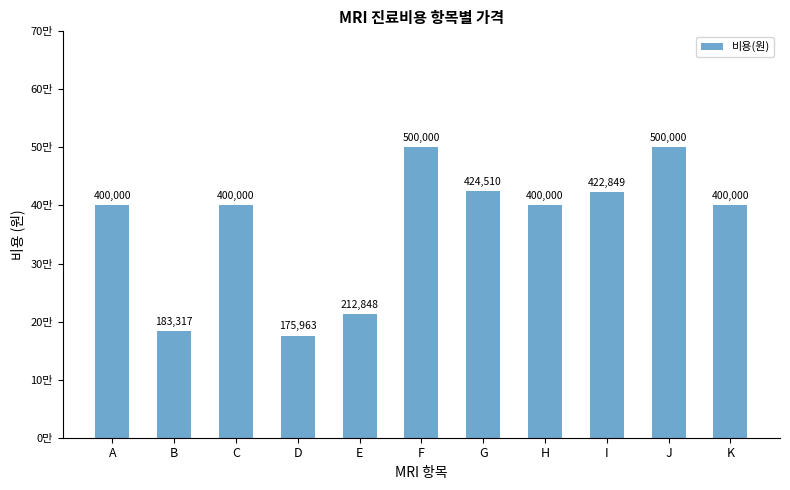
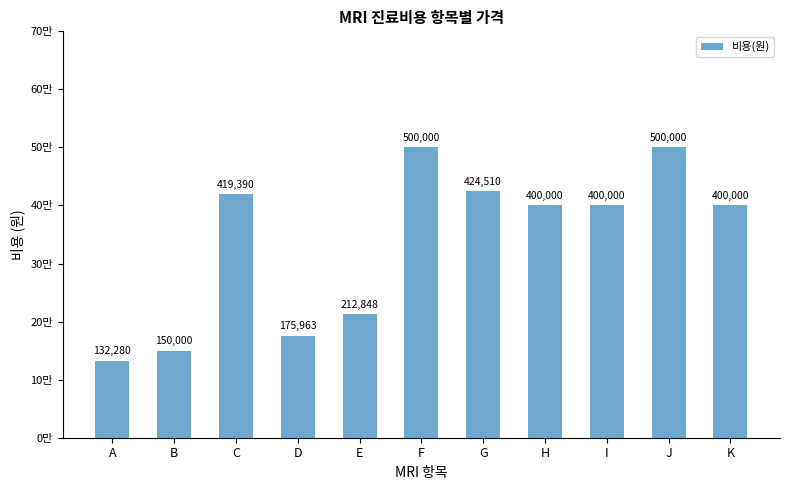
  {
-   "A": "400,000",
-   "B": "183,317",
-   "C": "400,000",
+   "A": "132,280",
+   "B": "150,000",
+   "C": "419,390",
    "D": "175,963",
    "E": "212,848",
    "F": "500,000",
    "G": "424,510",
    "H": "400,000",
-   "I": "422,849",
+   "I": "400,000",
    "J": "500,000",
    "K": "400,000"
  }
